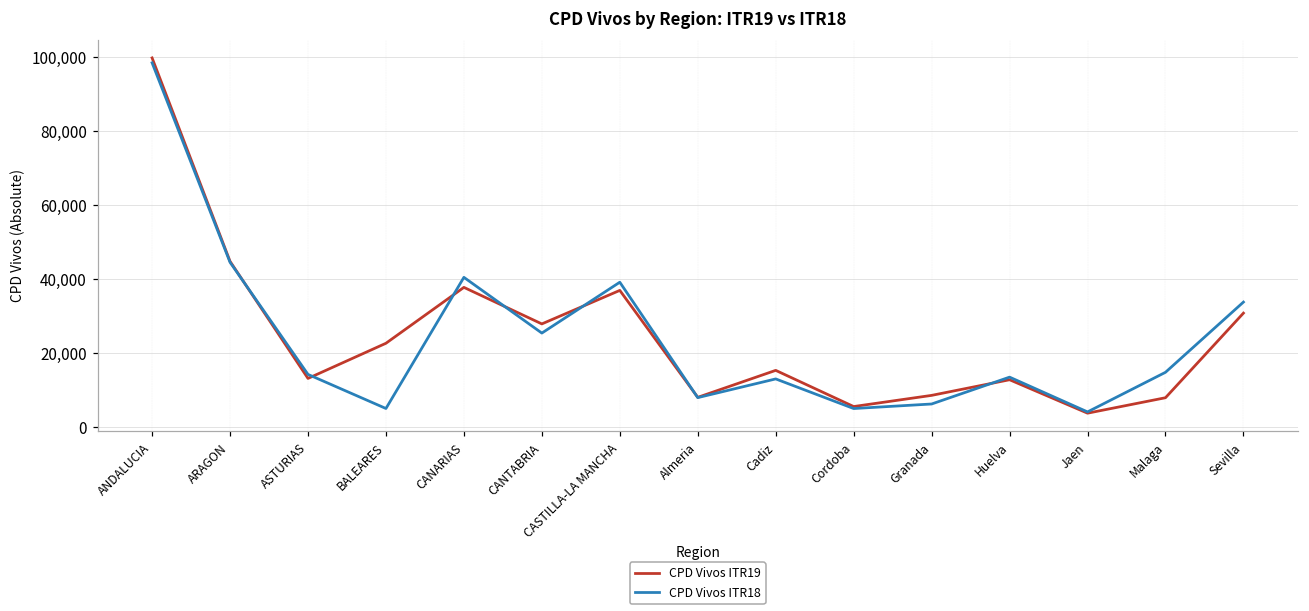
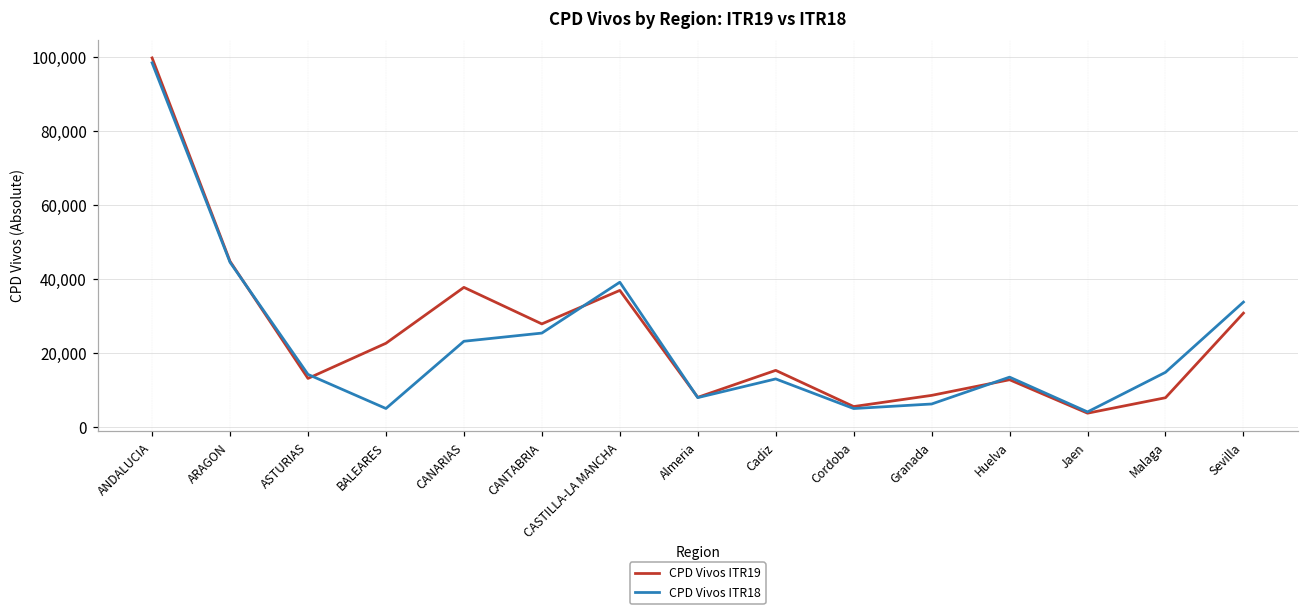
  {
    "CPD Vivos ITR19": {
      "ANDALUCIA": "100,000",
      "ASTURIAS": "13,000",
      "BALEARES": "23,000",
      "CANARIAS": "38,000",
      "CANTABRIA": "28,000",
      "CASTILLA-LA MANCHA": "37,000",
      "Cadiz": "15,000",
      "Granada": "9,000",
      "Malaga": "8,000",
      "Sevilla": "31,000"
    },
    "CPD Vivos ITR18": {
      "ANDALUCIA": "98,000",
      "ASTURIAS": "14,000",
      "BALEARES": "5,000",
-     "CANARIAS": "40,000",
+     "CANARIAS": "23,000",
      "CANTABRIA": "25,000",
      "CASTILLA-LA MANCHA": "39,000",
      "Cadiz": "13,000",
      "Granada": "6,000",
      "Malaga": "15,000",
      "Sevilla": "34,000"
    }
  }
